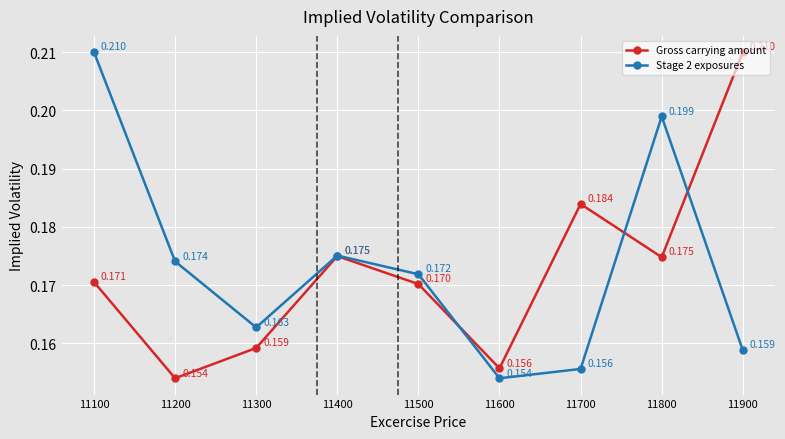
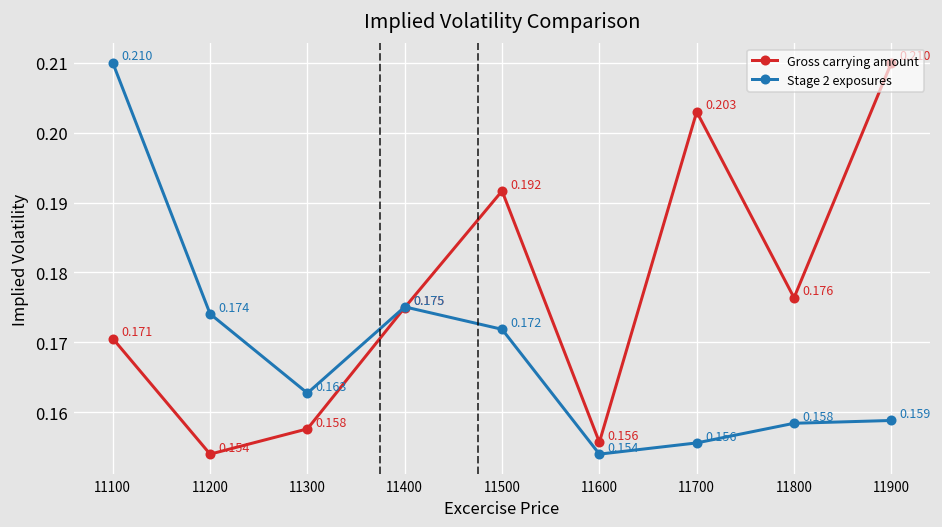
  {
    "Gross carrying amount": {
      "11100": 0.171,
      "11200": 0.154,
-     "11300": 0.159,
-     "11500": 0.170,
+     "11300": 0.158,
+     "11500": 0.192,
      "11600": 0.156,
-     "11700": 0.184,
-     "11800": 0.175
+     "11700": 0.203,
+     "11800": 0.176
    },
    "Stage 2 exposures": {
      "11100": 0.210,
      "11200": 0.174,
      "11300": 0.163,
      "11500": 0.172,
      "11600": 0.154,
      "11700": 0.156,
-     "11800": 0.199,
+     "11800": 0.158,
      "11900": 0.159
    }
  }
